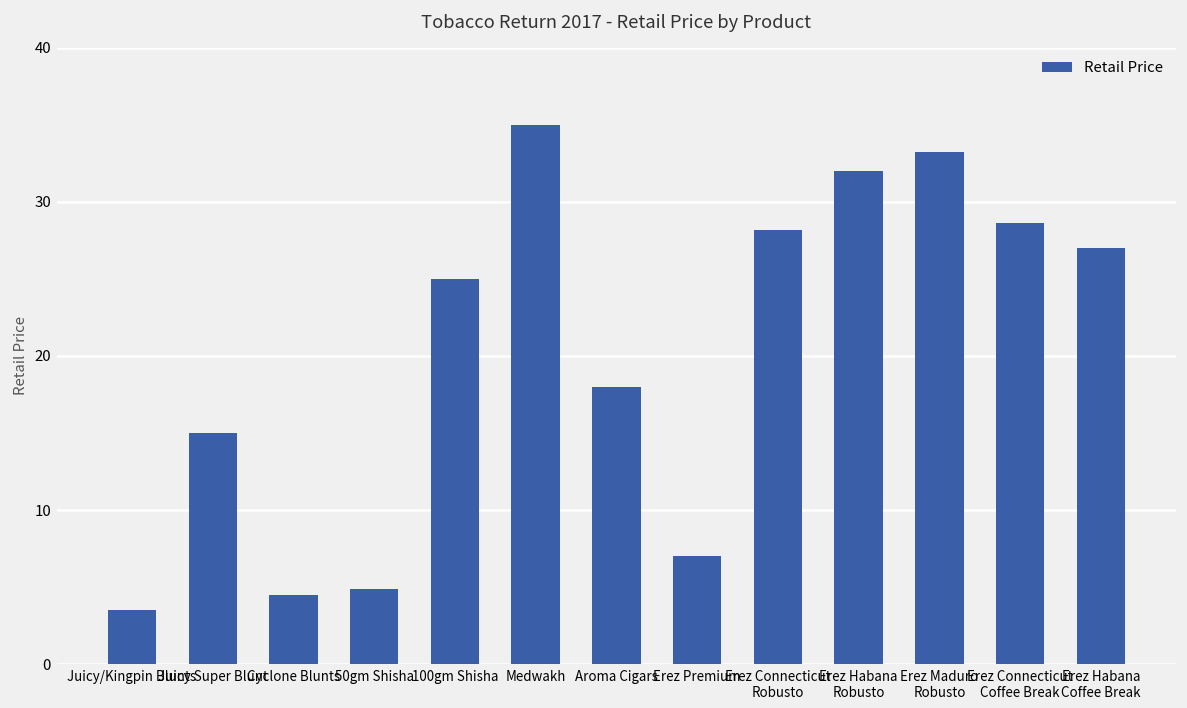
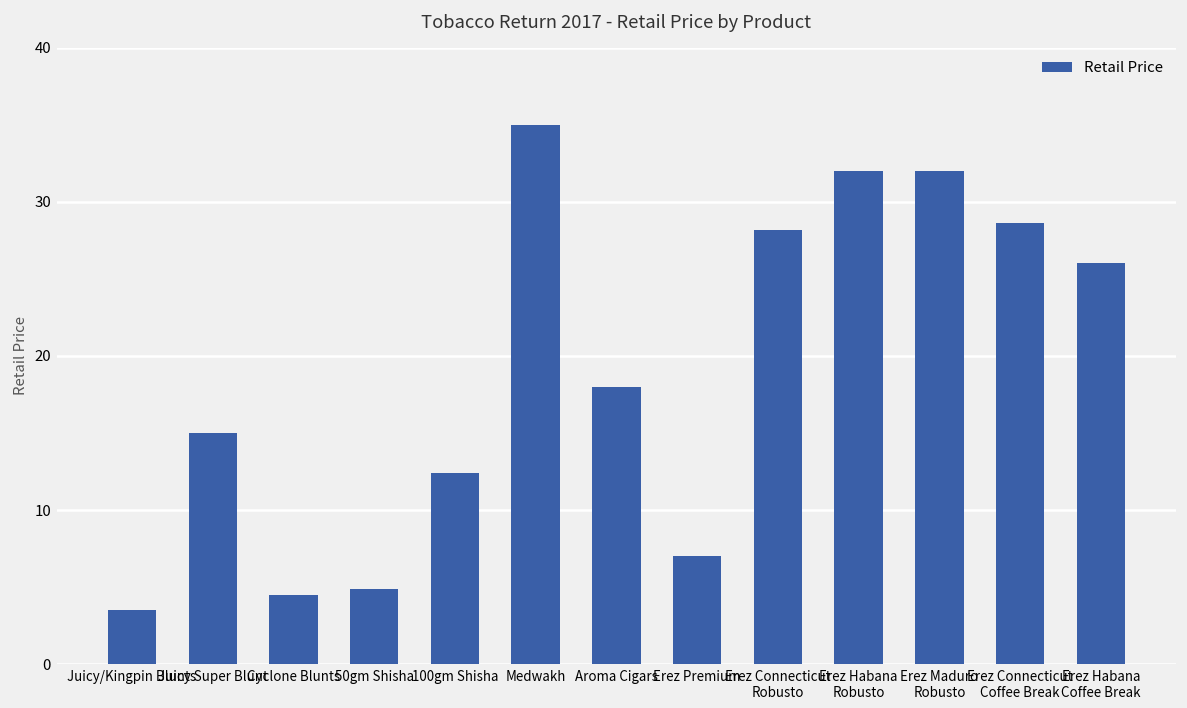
  {
    "50gm Shisha": 4.9,
-   "100gm Shisha": 25.0,
+   "100gm Shisha": 12.4,
    "Medwakh": 35.0,
    "Aroma Cigars": 18.0,
    "Erez Connecticut Robusto": 28.2,
    "Erez Habana Robusto": 32.0,
-   "Erez Maduro Robusto": 33.2,
+   "Erez Maduro Robusto": 32.0,
    "Erez Connecticut Coffee Break": 28.6,
-   "Erez Habana Coffee Break": 27
+   "Erez Habana Coffee Break": 26
  }
